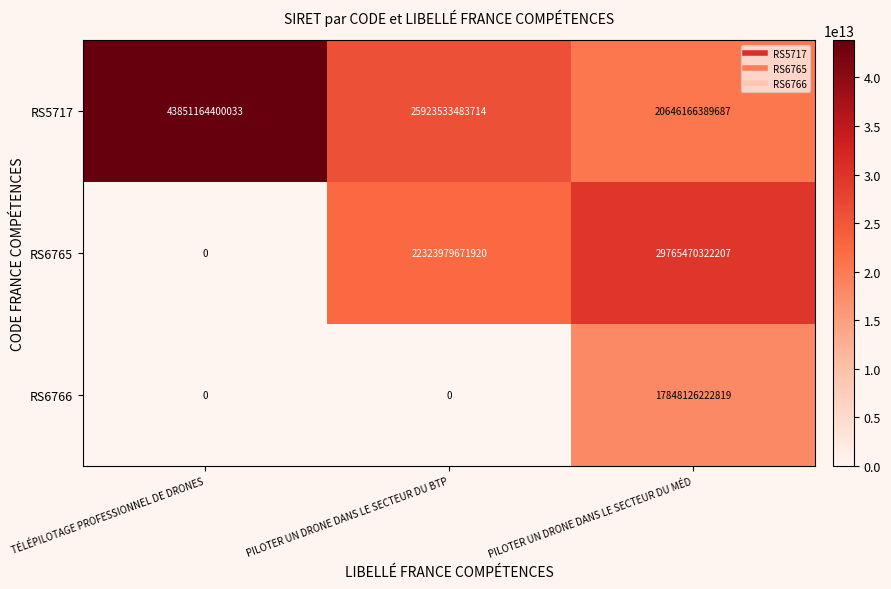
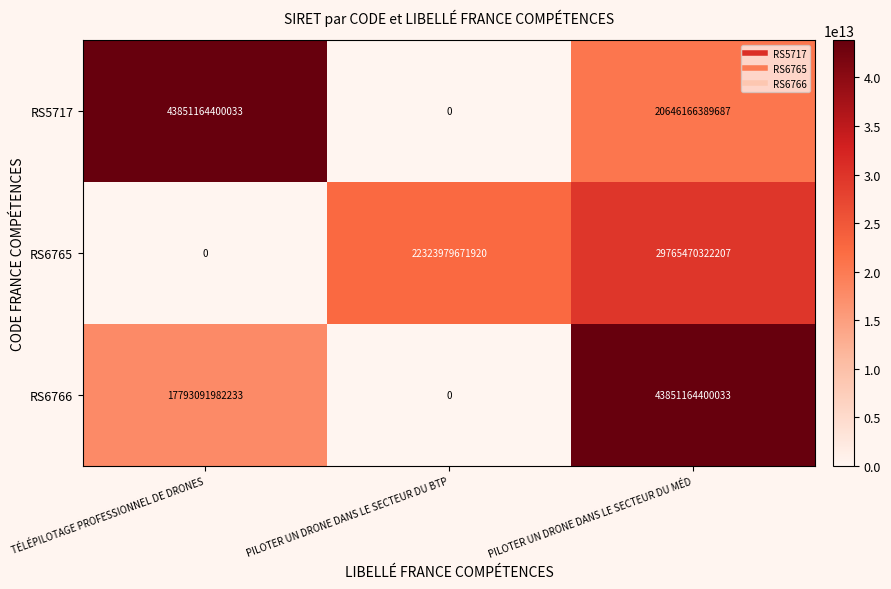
  {
    "RS5717": {
      "TÉLÉPILOTAGE PROFESSIONNEL DE DRONES": 43851164400033,
-     "PILOTER UN DRONE DANS LE SECTEUR DU BTP": 25923533483714,
+     "PILOTER UN DRONE DANS LE SECTEUR DU BTP": 0,
      "PILOTER UN DRONE DANS LE SECTEUR DU MÉD": 20646166389687
    },
    "RS6765": {
      "TÉLÉPILOTAGE PROFESSIONNEL DE DRONES": 0,
      "PILOTER UN DRONE DANS LE SECTEUR DU BTP": 22323979671920,
      "PILOTER UN DRONE DANS LE SECTEUR DU MÉD": 29765470322207
    },
    "RS6766": {
-     "TÉLÉPILOTAGE PROFESSIONNEL DE DRONES": 0,
+     "TÉLÉPILOTAGE PROFESSIONNEL DE DRONES": 17793091982233,
      "PILOTER UN DRONE DANS LE SECTEUR DU BTP": 0,
-     "PILOTER UN DRONE DANS LE SECTEUR DU MÉD": 17848126222819
+     "PILOTER UN DRONE DANS LE SECTEUR DU MÉD": 43851164400033
    }
  }
